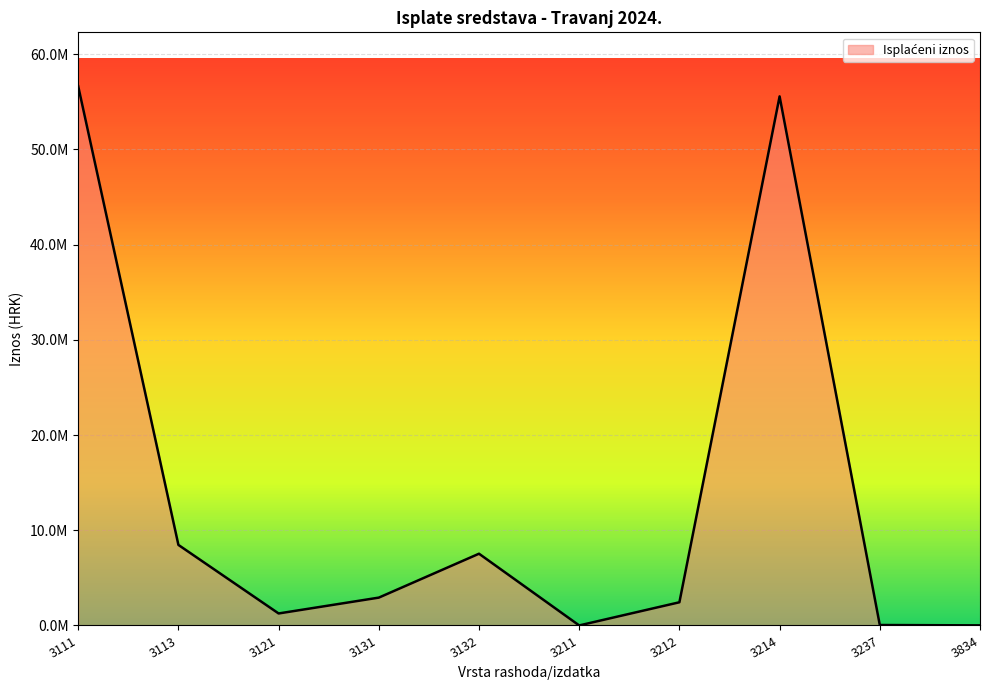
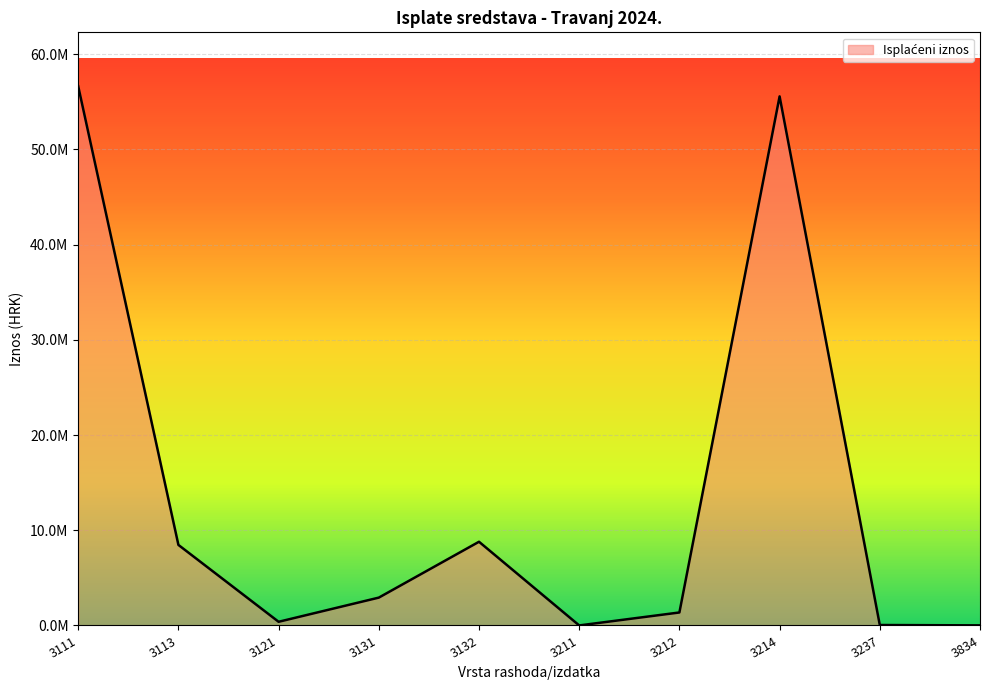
  {
    "3111": 57000000,
    "3113": 8000000,
-   "3121": 1000000,
+   "3121": 0,
    "3131": 3000000,
-   "3132": 8000000,
+   "3132": 9000000,
    "3211": 0,
-   "3212": 2000000,
+   "3212": 1000000,
    "3214": 56000000,
    "3237": 0,
    "3834": 0
  }
